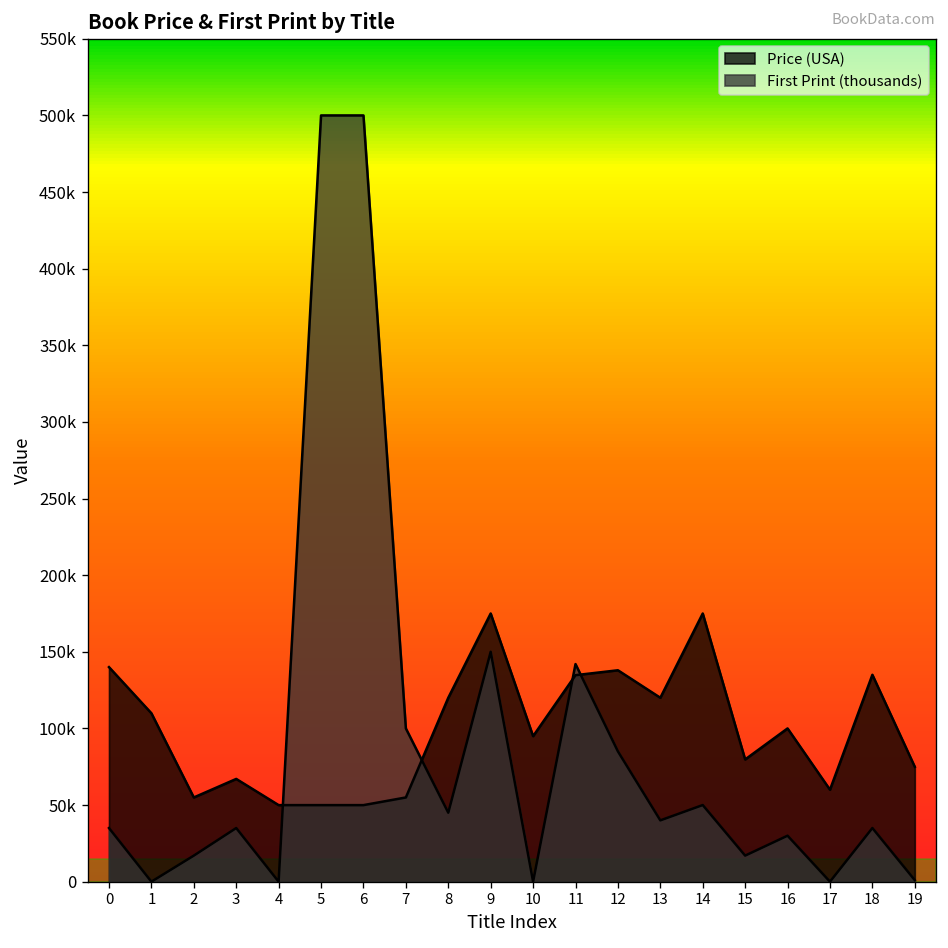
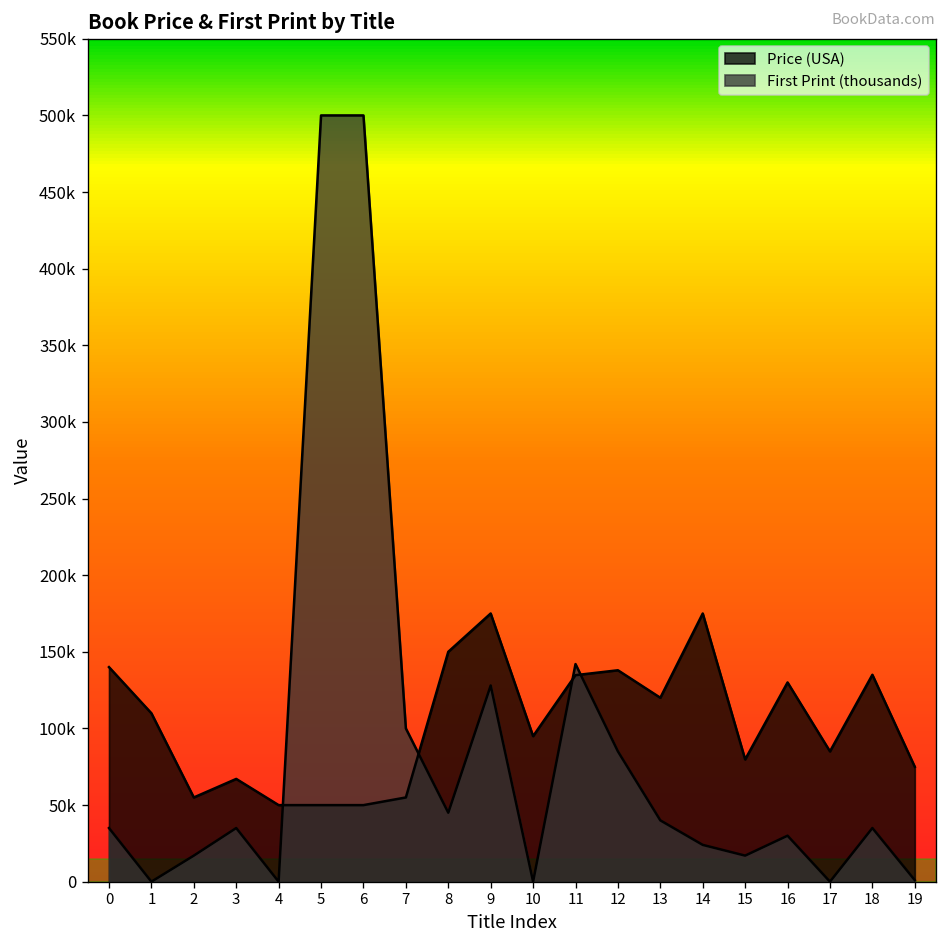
  {
    "Price (USA)": {
      "0": 140000,
      "1": 110000,
      "2": 55000,
      "3": 67000,
      "4": 50000,
      "5": 50000,
      "6": 50000,
      "7": 55000,
-     "8": 120000,
+     "8": 150000,
      "9": 175000,
      "10": 95000,
      "11": 135000,
      "12": 138000,
      "13": 120000,
      "14": 175000,
      "15": 80000,
-     "16": 100000,
-     "17": 60000,
+     "16": 130000,
+     "17": 85000,
      "18": 135000,
      "19": 75000
    },
    "First Print (thousands)": {
      "0": 35000,
      "1": 0,
      "2": 17000,
      "3": 35000,
      "4": 0,
      "5": 500000,
      "6": 500000,
      "7": 100000,
      "8": 45000,
-     "9": 150000,
+     "9": 128000,
      "10": 0,
      "11": 142000,
      "12": 85000,
      "13": 40000,
-     "14": 50000,
+     "14": 24000,
      "15": 17000,
      "16": 30000,
      "17": 0,
      "18": 35000,
      "19": 1000
    }
  }
